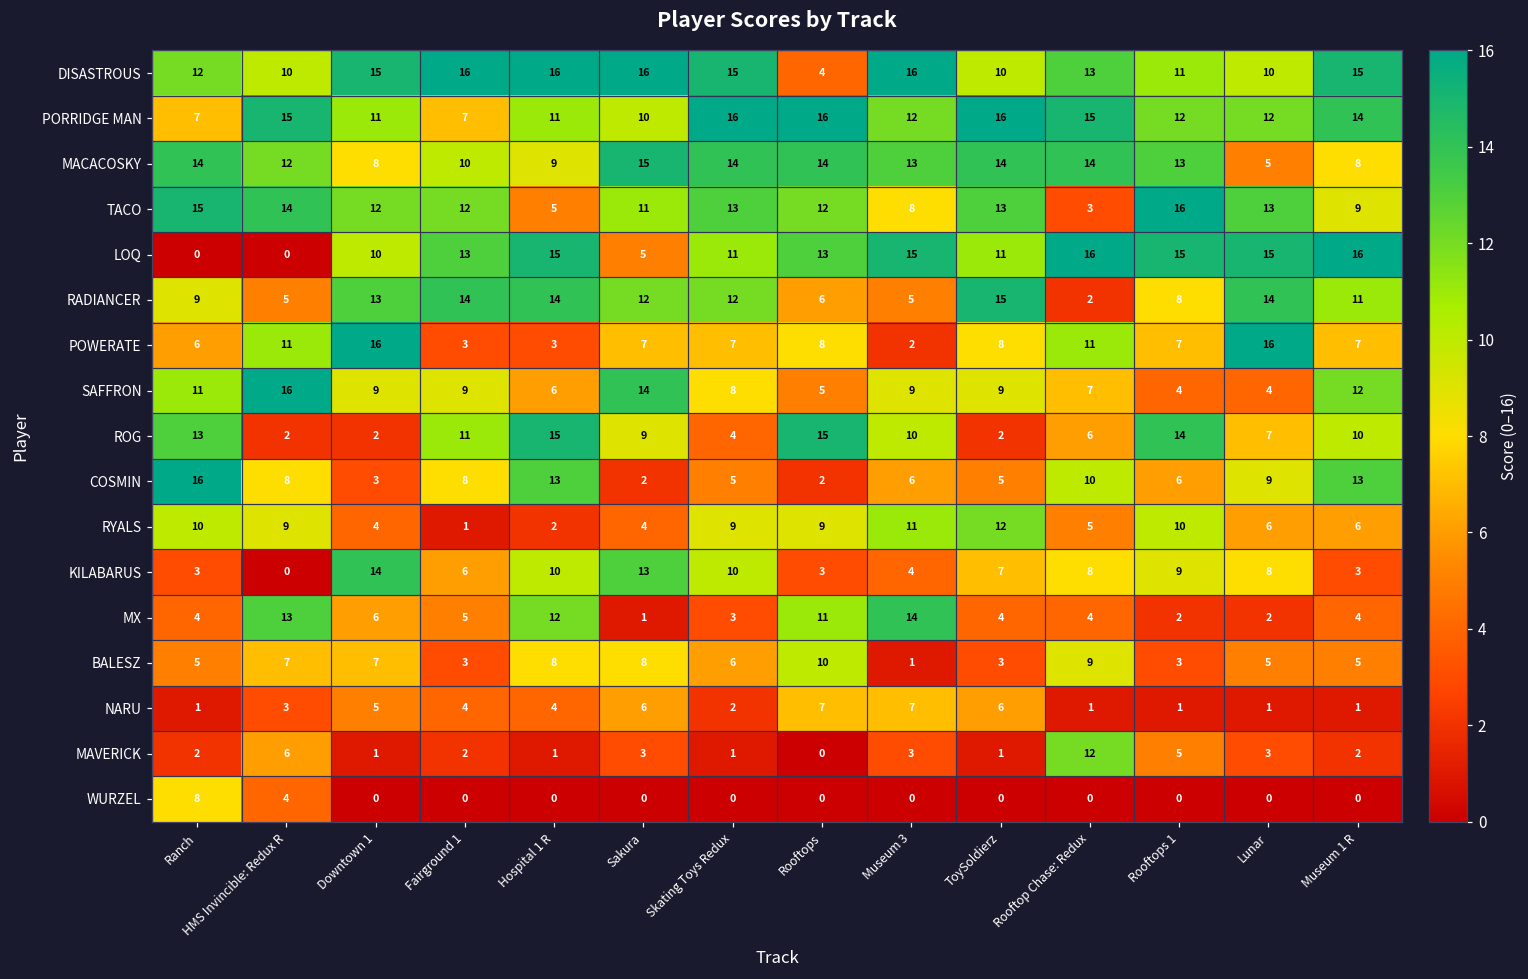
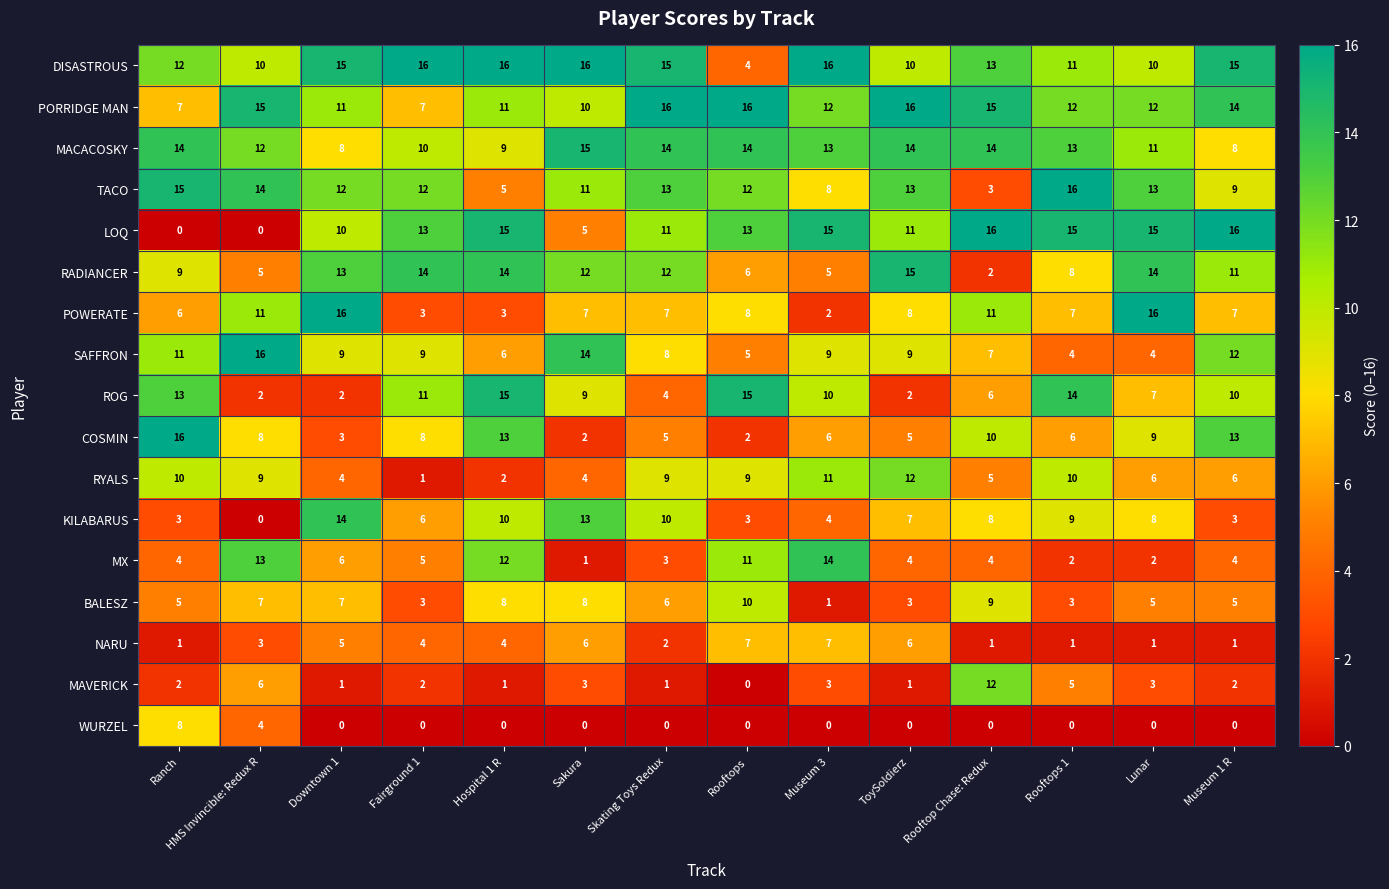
  {
    "MACACOSKY": {
      "Ranch": 14,
      "HMS Invincible: Redux R": 12,
      "Downtown 1": 8,
      "Fairground 1": 10,
      "Hospital 1 R": 9,
      "Sakura": 15,
      "Skating Toys Redux": 14,
      "Rooftops": 14,
      "Museum 3": 13,
      "ToySoldierz": 14,
      "Rooftop Chase: Redux": 14,
      "Rooftops 1": 13,
-     "Lunar": 5,
+     "Lunar": 11,
      "Museum 1 R": 8
    }
  }
